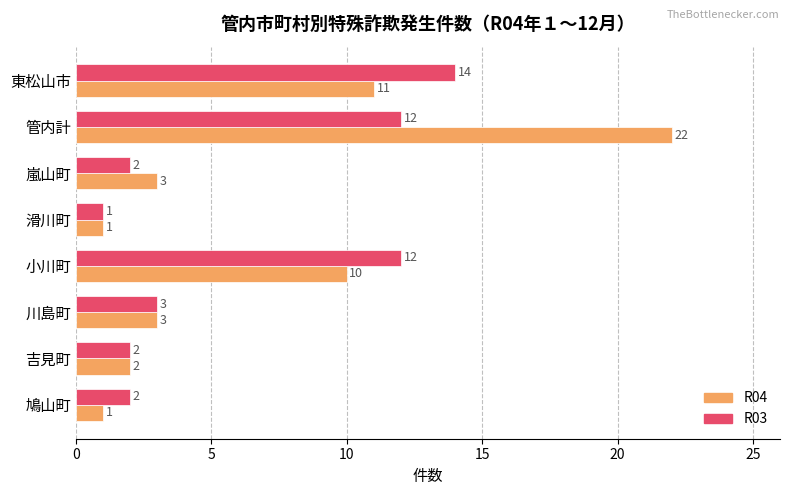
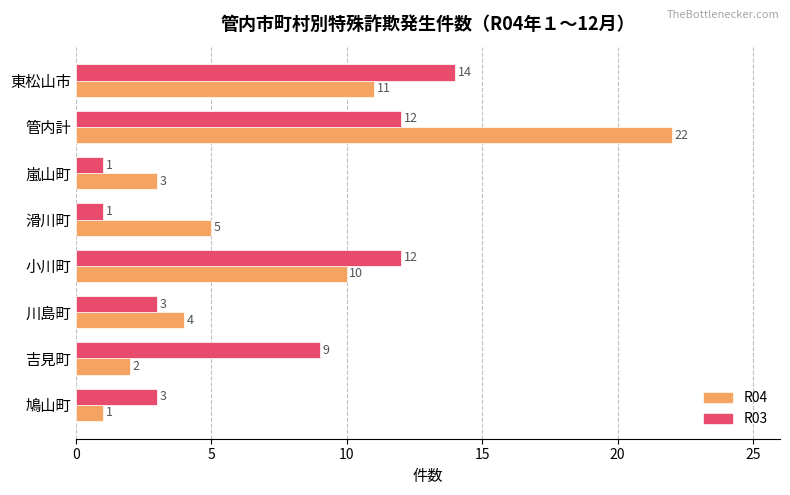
  {
    "R04": {
      "東松山市": 11,
      "管内計": 22,
      "嵐山町": 3,
-     "滑川町": 1,
+     "滑川町": 5,
      "小川町": 10,
-     "川島町": 3,
+     "川島町": 4,
      "吉見町": 2,
      "鳩山町": 1
    },
    "R03": {
      "東松山市": 14,
      "管内計": 12,
-     "嵐山町": 2,
+     "嵐山町": 1,
      "滑川町": 1,
      "小川町": 12,
      "川島町": 3,
-     "吉見町": 2,
-     "鳩山町": 2
+     "吉見町": 9,
+     "鳩山町": 3
    }
  }
